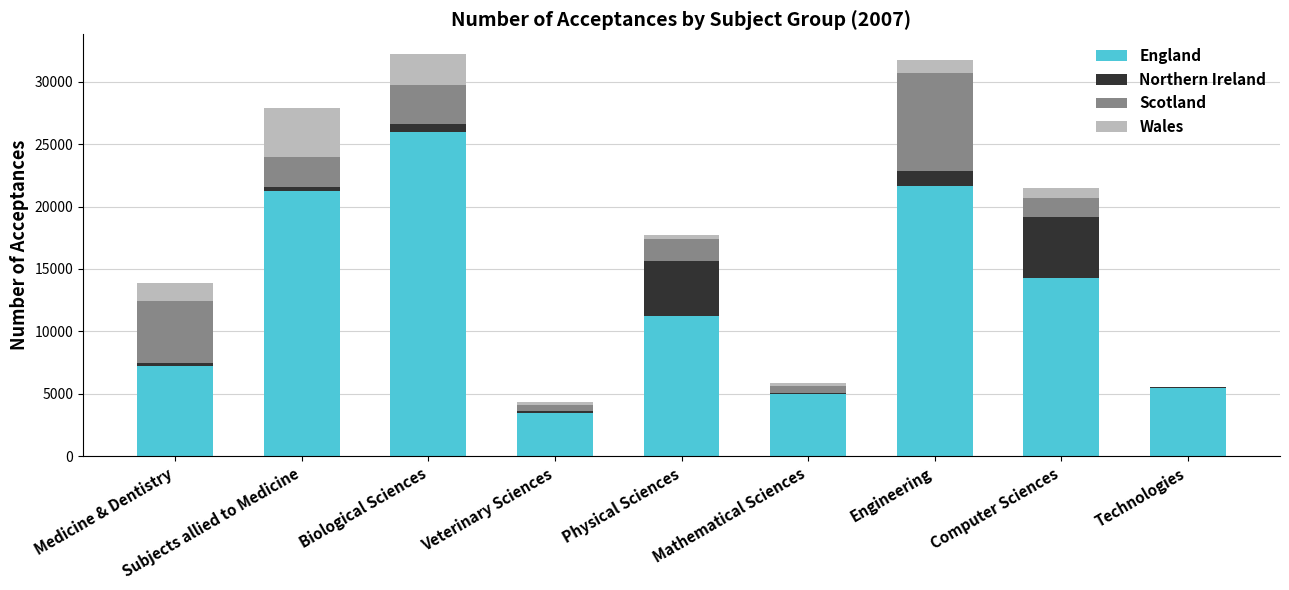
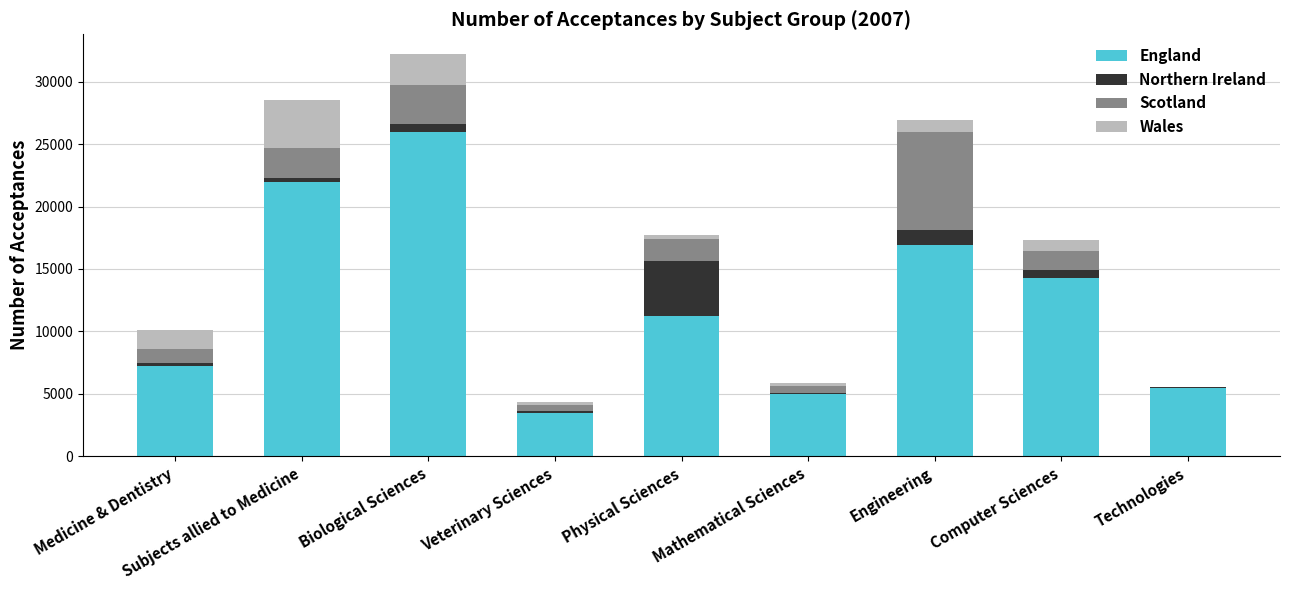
  {
    "England": {
      "Medicine & Dentistry": 7200,
-     "Subjects allied to Medicine": 21300,
+     "Subjects allied to Medicine": 22000,
      "Biological Sciences": 26000,
      "Veterinary Sciences": 3400,
      "Physical Sciences": 11200,
      "Mathematical Sciences": 5000,
-     "Engineering": 21700,
+     "Engineering": 16900,
      "Computer Sciences": 14300,
      "Technologies": 5500
    },
    "Northern Ireland": {
      "Medicine & Dentistry": 300,
      "Subjects allied to Medicine": 300,
      "Biological Sciences": 700,
      "Physical Sciences": 4400,
      "Engineering": 1200,
-     "Computer Sciences": 4800
+     "Computer Sciences": 600
    },
    "Scotland": {
-     "Medicine & Dentistry": 4900,
+     "Medicine & Dentistry": 1100,
      "Subjects allied to Medicine": 2400,
      "Biological Sciences": 3200,
      "Veterinary Sciences": 600,
      "Physical Sciences": 1800,
      "Mathematical Sciences": 500,
      "Engineering": 7900,
      "Computer Sciences": 1600,
      "Technologies": 0
    },
    "Wales": {
      "Medicine & Dentistry": 1500,
      "Subjects allied to Medicine": 3900,
      "Biological Sciences": 2400,
      "Physical Sciences": 400,
      "Mathematical Sciences": 200,
      "Engineering": 1000,
      "Computer Sciences": 800,
      "Technologies": 0
    }
  }
